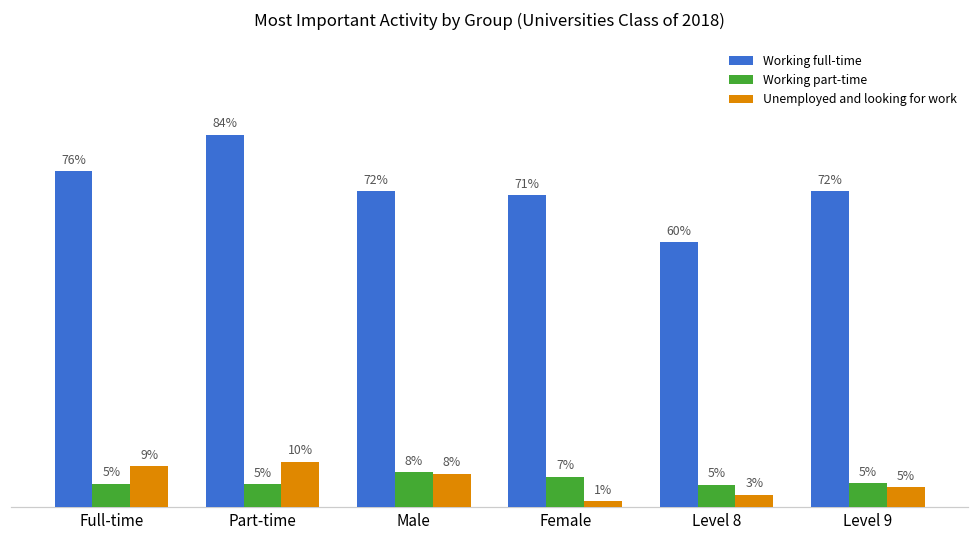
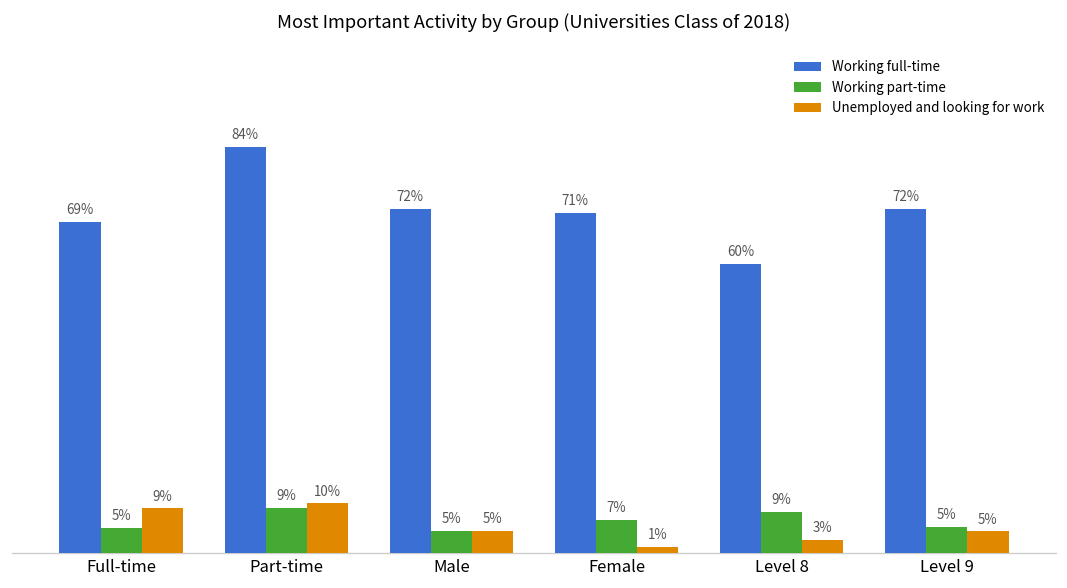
  {
    "Working full-time": {
-     "Full-time": "76%",
+     "Full-time": "69%",
      "Part-time": "84%",
      "Male": "72%",
      "Female": "71%",
      "Level 8": "60%",
      "Level 9": "72%"
    },
    "Working part-time": {
      "Full-time": "5%",
-     "Part-time": "5%",
-     "Male": "8%",
+     "Part-time": "9%",
+     "Male": "5%",
      "Female": "7%",
-     "Level 8": "5%",
+     "Level 8": "9%",
      "Level 9": "5%"
    },
    "Unemployed and looking for work": {
      "Full-time": "9%",
      "Part-time": "10%",
-     "Male": "8%",
+     "Male": "5%",
      "Female": "1%",
      "Level 8": "3%",
      "Level 9": "5%"
    }
  }
